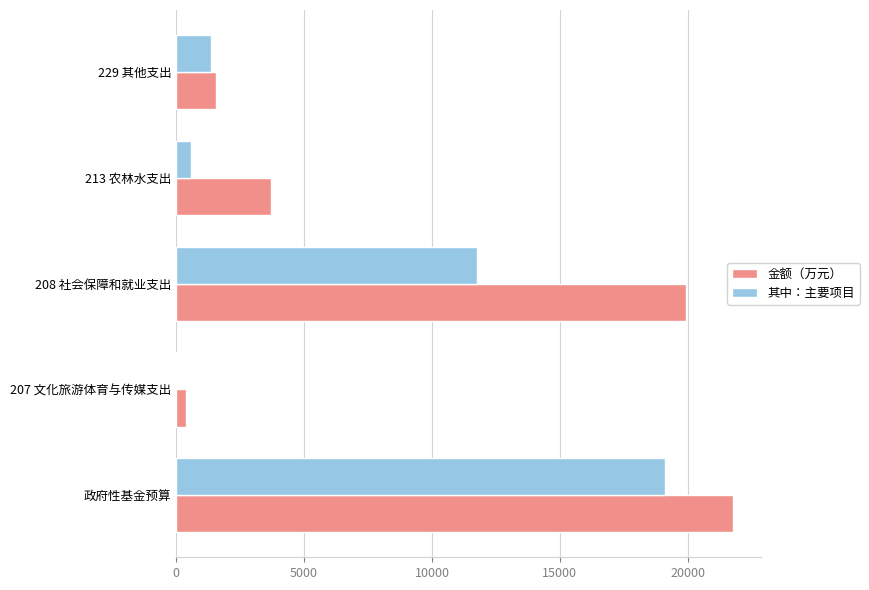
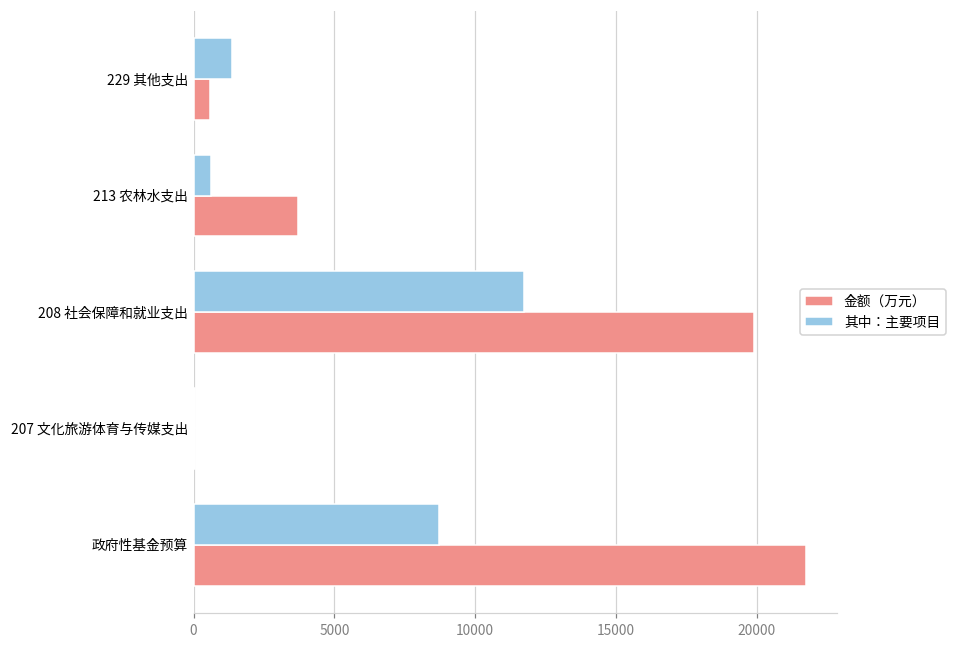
  {
    "金额（万元）": {
-     "229 其他支出": 1600,
+     "229 其他支出": 600,
      "213 农林水支出": 3700,
      "208 社会保障和就业支出": 19900,
-     "207 文化旅游体育与传媒支出": 400,
+     "207 文化旅游体育与传媒支出": 0,
      "政府性基金预算": 21800
    },
    "其中：主要项目": {
      "229 其他支出": 1400,
      "213 农林水支出": 600,
      "208 社会保障和就业支出": 11700,
-     "政府性基金预算": 19100
+     "政府性基金预算": 8700
    }
  }
